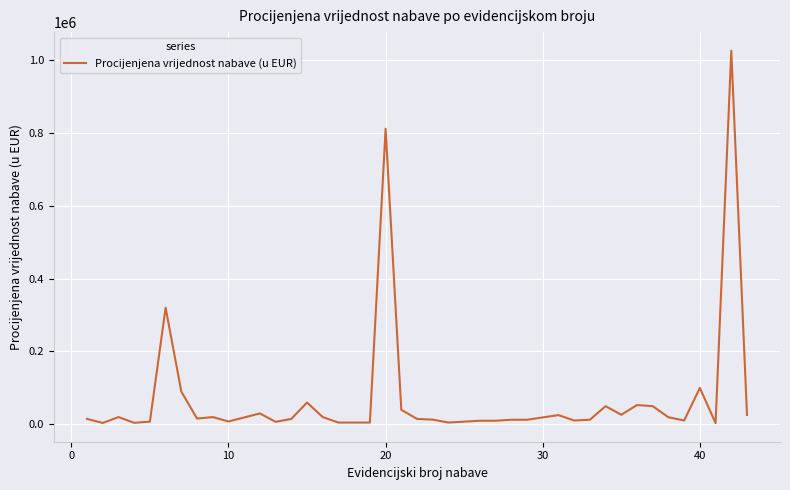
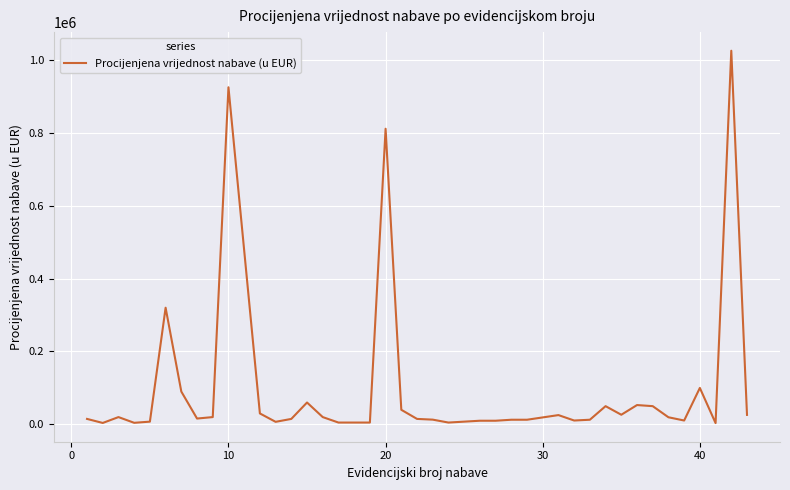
  {
-   "10": 10000,
+   "10": 920000,
    "20": 810000,
    "40": 100000
  }
